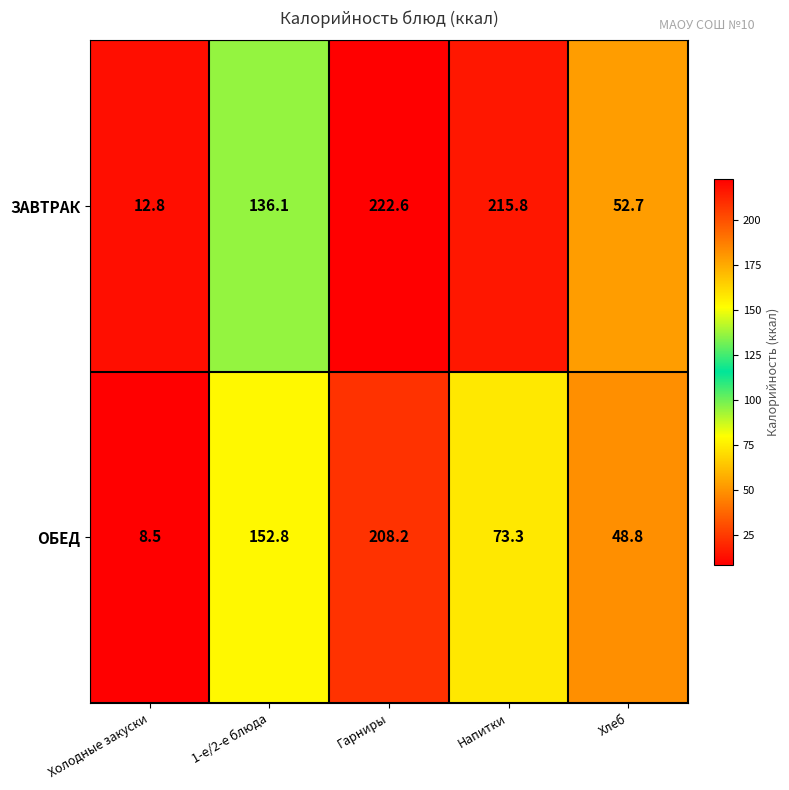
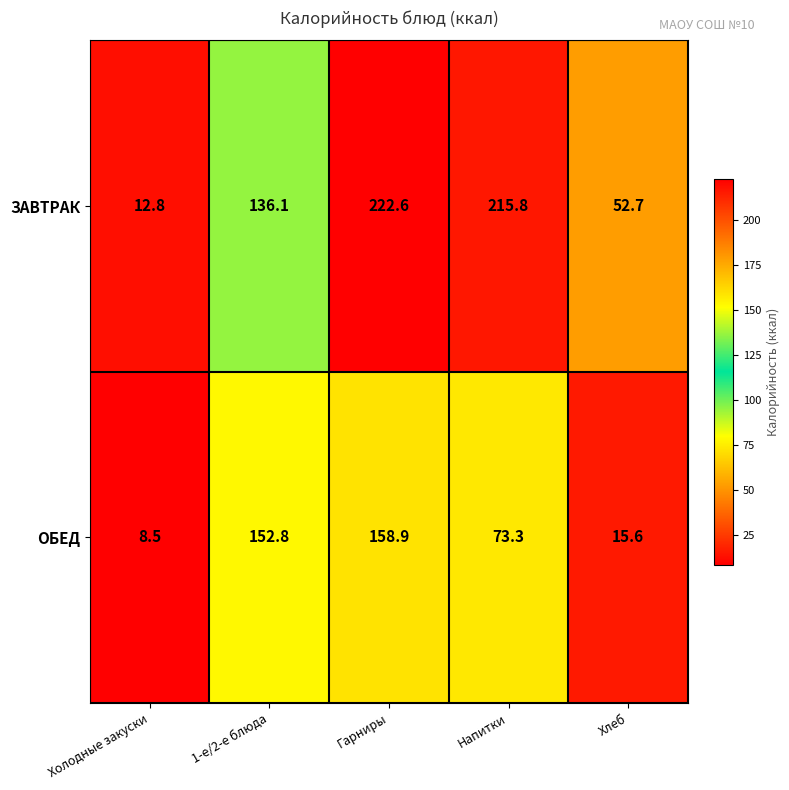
  {
    "ЗАВТРАК": {
      "Холодные закуски": 12.8,
      "1-е/2-е блюда": 136.1,
      "Гарниры": 222.6,
      "Напитки": 215.8,
      "Хлеб": 52.7
    },
    "ОБЕД": {
      "Холодные закуски": 8.5,
      "1-е/2-е блюда": 152.8,
-     "Гарниры": 208.2,
+     "Гарниры": 158.9,
      "Напитки": 73.3,
-     "Хлеб": 48.8
+     "Хлеб": 15.6
    }
  }
